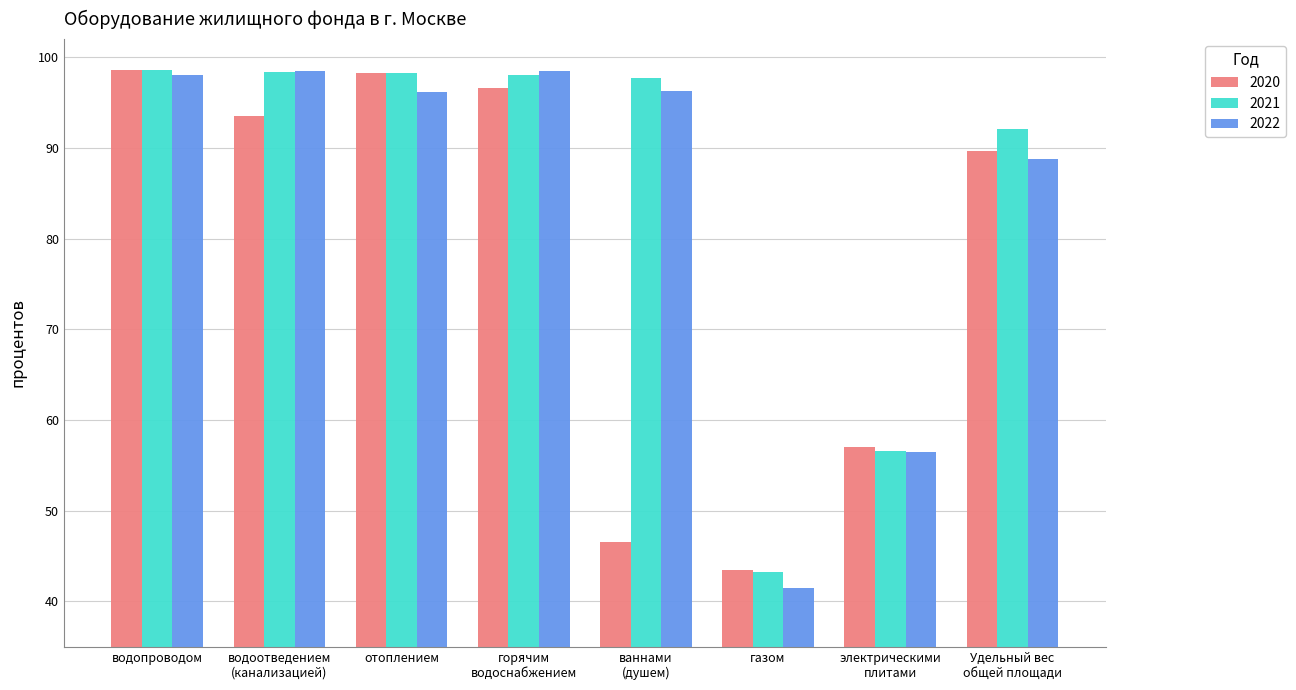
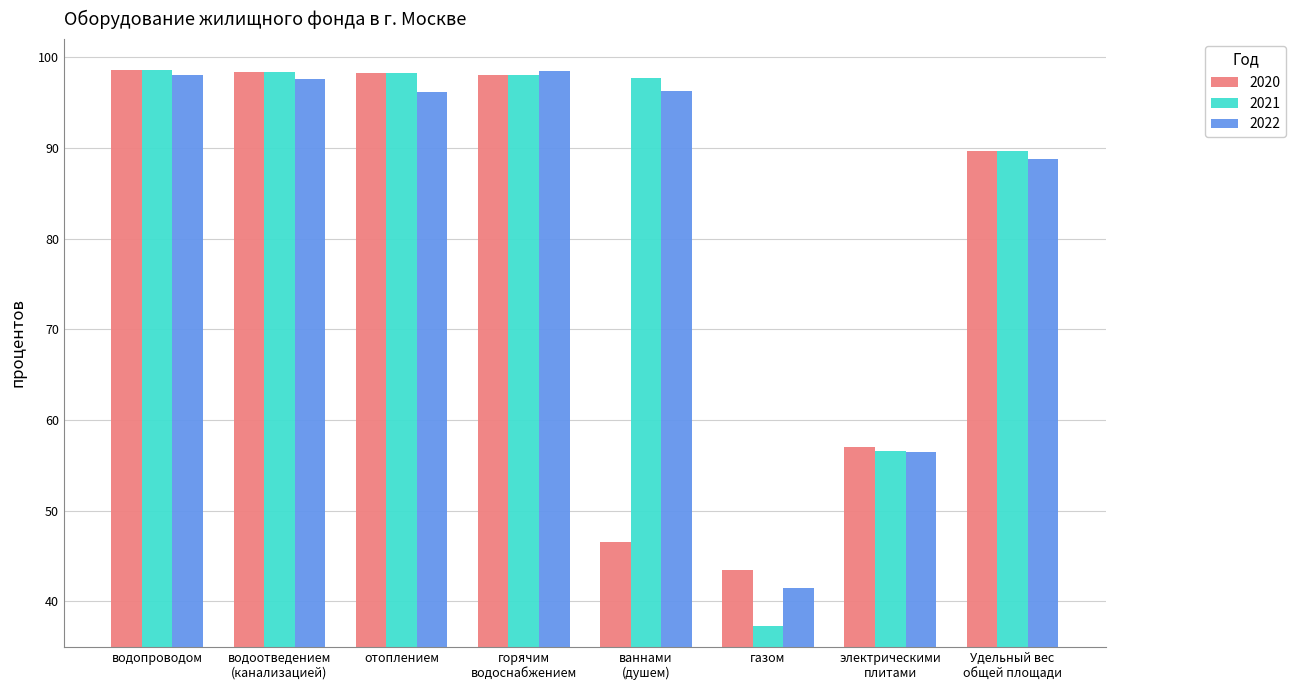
  {
    "2020": {
      "водопроводом": 99,
-     "водоотведением (канализацией)": 94,
+     "водоотведением (канализацией)": 98,
      "отоплением": 98,
-     "горячим водоснабжением": 97,
+     "горячим водоснабжением": 98,
      "ваннами (душем)": 47,
      "газом": 44,
      "электрическими плитами": 57,
      "Удельный вес общей площади": 90
    },
    "2021": {
      "водопроводом": 99,
      "водоотведением (канализацией)": 98,
      "отоплением": 98,
      "горячим водоснабжением": 98,
      "ваннами (душем)": 98,
-     "газом": 43,
+     "газом": 37,
      "электрическими плитами": 57,
-     "Удельный вес общей площади": 92
+     "Удельный вес общей площади": 90
    },
    "2022": {
      "водопроводом": 98,
-     "водоотведением (канализацией)": 99,
+     "водоотведением (канализацией)": 98,
      "отоплением": 96,
      "горячим водоснабжением": 99,
      "ваннами (душем)": 96,
      "газом": 42,
      "электрическими плитами": 57,
      "Удельный вес общей площади": 89
    }
  }
